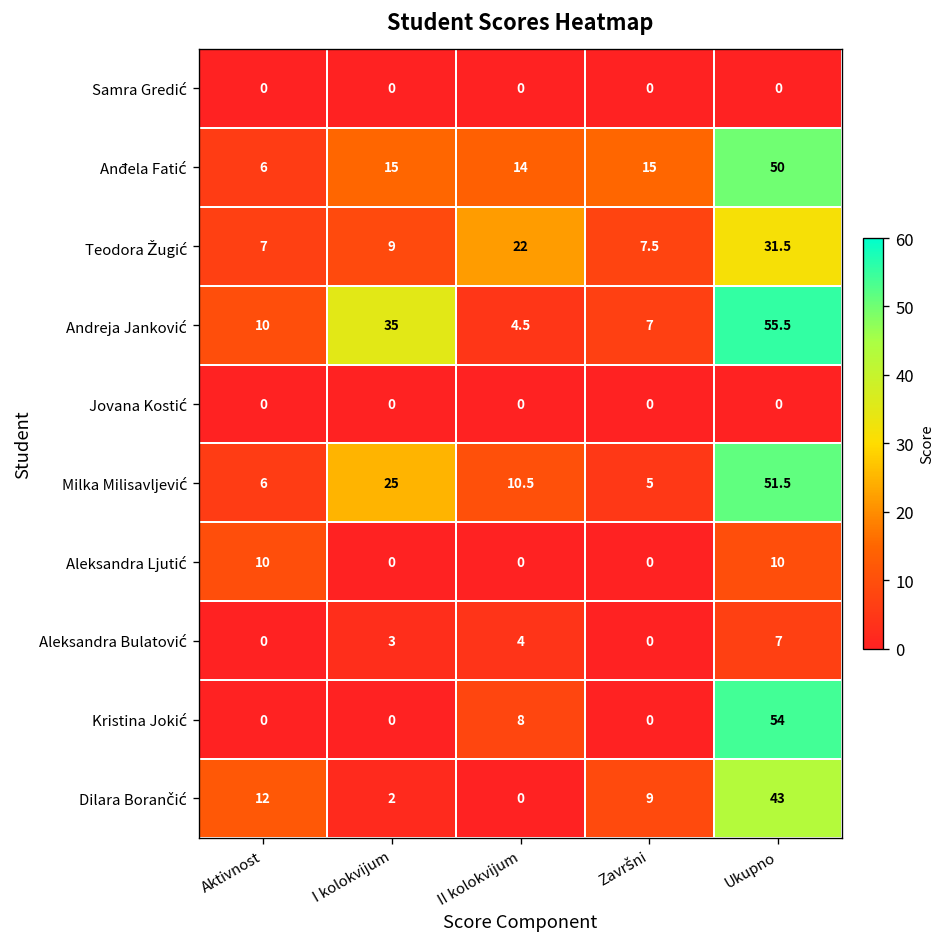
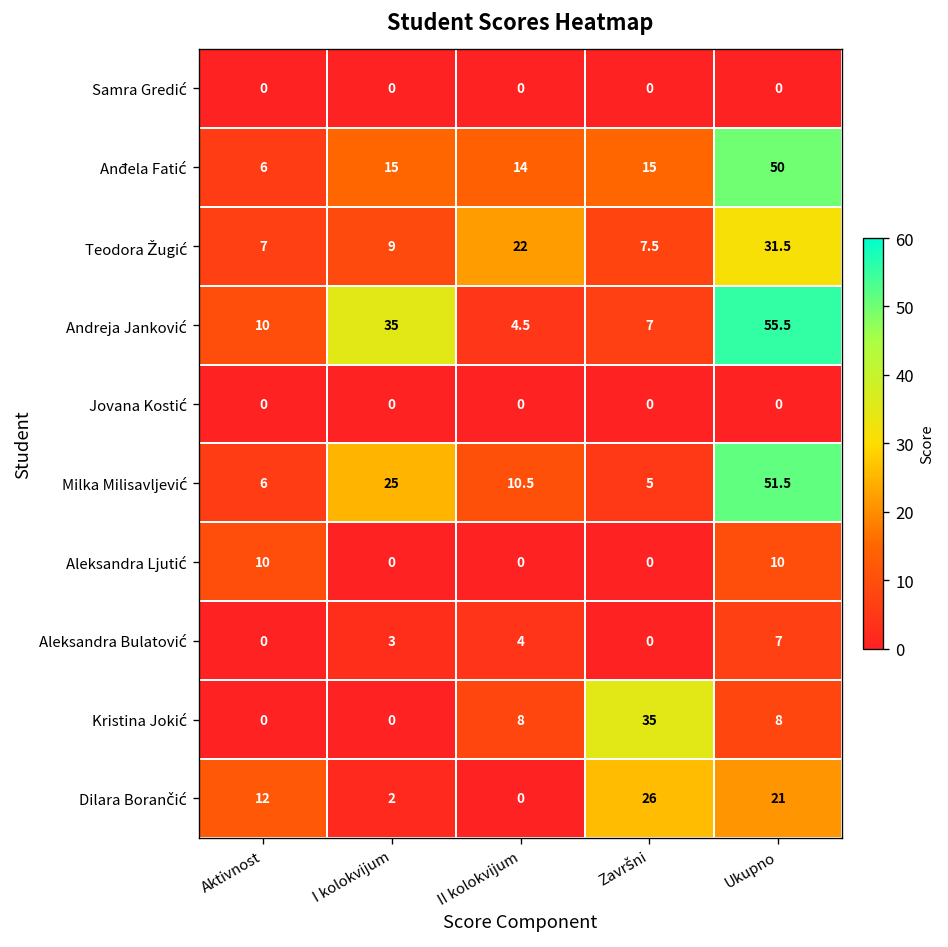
  {
    "Samra Gredić": {
      "Aktivnost": 0,
      "I kolokvijum": 0,
      "II kolokvijum": 0,
      "Završni": 0,
      "Ukupno": 0
    },
    "Anđela Fatić": {
      "Aktivnost": 6,
      "I kolokvijum": 15,
      "II kolokvijum": 14,
      "Završni": 15,
      "Ukupno": 50
    },
    "Teodora Žugić": {
      "Aktivnost": 7,
      "I kolokvijum": 9,
      "II kolokvijum": 22,
      "Završni": 7.5,
      "Ukupno": 31.5
    },
    "Andreja Janković": {
      "Aktivnost": 10,
      "I kolokvijum": 35,
      "II kolokvijum": 4.5,
      "Završni": 7,
      "Ukupno": 55.5
    },
    "Jovana Kostić": {
      "Aktivnost": 0,
      "I kolokvijum": 0,
      "II kolokvijum": 0,
      "Završni": 0,
      "Ukupno": 0
    },
    "Milka Milisavljević": {
      "Aktivnost": 6,
      "I kolokvijum": 25,
      "II kolokvijum": 10.5,
      "Završni": 5,
      "Ukupno": 51.5
    },
    "Aleksandra Ljutić": {
      "Aktivnost": 10,
      "I kolokvijum": 0,
      "II kolokvijum": 0,
      "Završni": 0,
      "Ukupno": 10
    },
    "Aleksandra Bulatović": {
      "Aktivnost": 0,
      "I kolokvijum": 3,
      "II kolokvijum": 4,
      "Završni": 0,
      "Ukupno": 7
    },
    "Kristina Jokić": {
      "Aktivnost": 0,
      "I kolokvijum": 0,
      "II kolokvijum": 8,
-     "Završni": 0,
-     "Ukupno": 54
+     "Završni": 35,
+     "Ukupno": 8
    },
    "Dilara Borančić": {
      "Aktivnost": 12,
      "I kolokvijum": 2,
      "II kolokvijum": 0,
-     "Završni": 9,
-     "Ukupno": 43
+     "Završni": 26,
+     "Ukupno": 21
    }
  }
